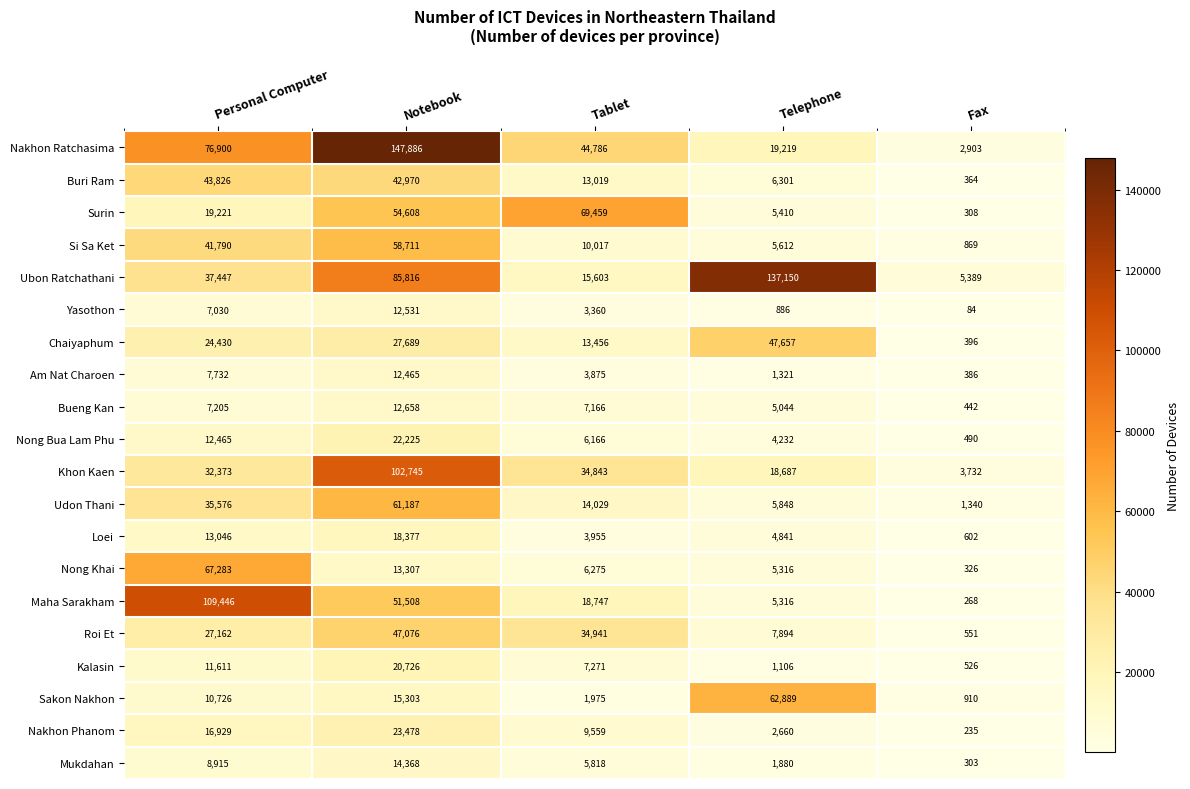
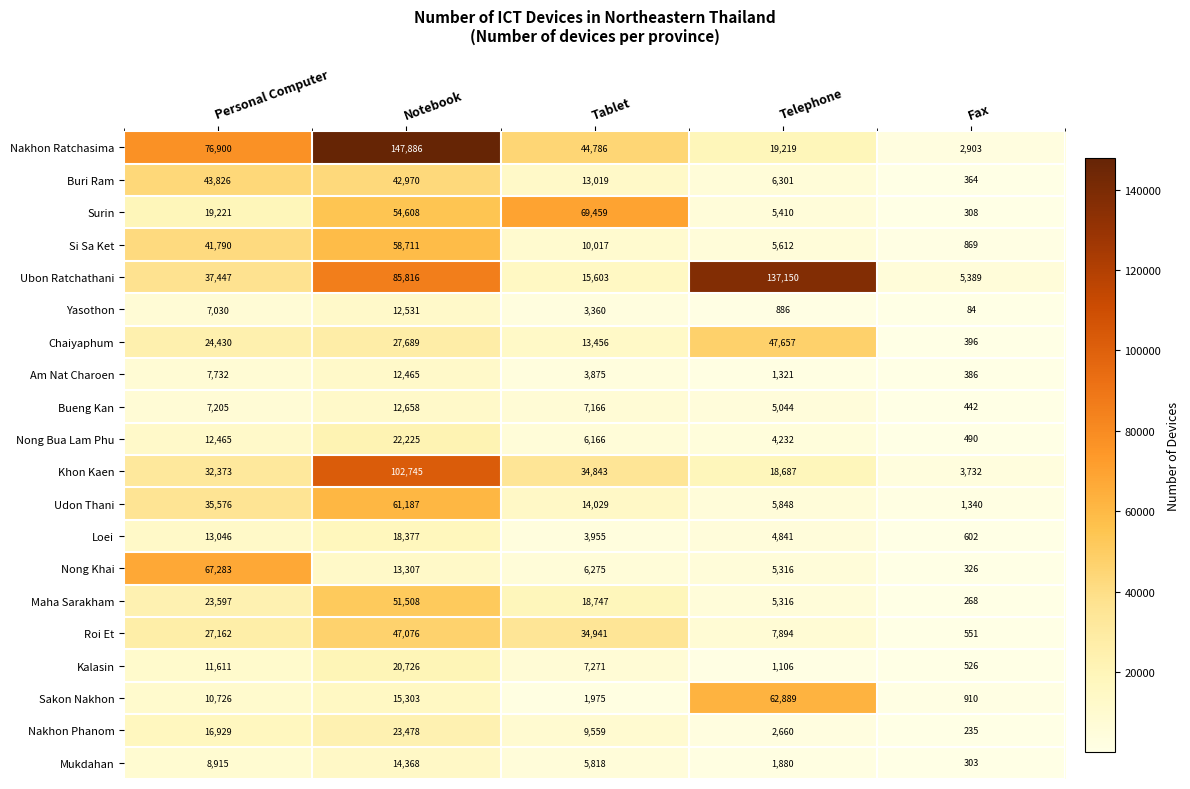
  {
    "Nakhon Ratchasima": {
      "Personal Computer": "76,900",
      "Notebook": "147,886",
      "Tablet": "44,786",
      "Telephone": "19,219",
      "Fax": "2,903"
    },
    "Buri Ram": {
      "Personal Computer": "43,826",
      "Notebook": "42,970",
      "Tablet": "13,019",
      "Telephone": "6,301",
      "Fax": "364"
    },
    "Surin": {
      "Personal Computer": "19,221",
      "Notebook": "54,608",
      "Tablet": "69,459",
      "Telephone": "5,410",
      "Fax": "308"
    },
    "Si Sa Ket": {
      "Personal Computer": "41,790",
      "Notebook": "58,711",
      "Tablet": "10,017",
      "Telephone": "5,612",
      "Fax": "869"
    },
    "Ubon Ratchathani": {
      "Personal Computer": "37,447",
      "Notebook": "85,816",
      "Tablet": "15,603",
      "Telephone": "137,150",
      "Fax": "5,389"
    },
    "Yasothon": {
      "Personal Computer": "7,030",
      "Notebook": "12,531",
      "Tablet": "3,360",
      "Telephone": "886",
      "Fax": "84"
    },
    "Chaiyaphum": {
      "Personal Computer": "24,430",
      "Notebook": "27,689",
      "Tablet": "13,456",
      "Telephone": "47,657",
      "Fax": "396"
    },
    "Am Nat Charoen": {
      "Personal Computer": "7,732",
      "Notebook": "12,465",
      "Tablet": "3,875",
      "Telephone": "1,321",
      "Fax": "386"
    },
    "Bueng Kan": {
      "Personal Computer": "7,205",
      "Notebook": "12,658",
      "Tablet": "7,166",
      "Telephone": "5,044",
      "Fax": "442"
    },
    "Nong Bua Lam Phu": {
      "Personal Computer": "12,465",
      "Notebook": "22,225",
      "Tablet": "6,166",
      "Telephone": "4,232",
      "Fax": "490"
    },
    "Khon Kaen": {
      "Personal Computer": "32,373",
      "Notebook": "102,745",
      "Tablet": "34,843",
      "Telephone": "18,687",
      "Fax": "3,732"
    },
    "Udon Thani": {
      "Personal Computer": "35,576",
      "Notebook": "61,187",
      "Tablet": "14,029",
      "Telephone": "5,848",
      "Fax": "1,340"
    },
    "Loei": {
      "Personal Computer": "13,046",
      "Notebook": "18,377",
      "Tablet": "3,955",
      "Telephone": "4,841",
      "Fax": "602"
    },
    "Nong Khai": {
      "Personal Computer": "67,283",
      "Notebook": "13,307",
      "Tablet": "6,275",
      "Telephone": "5,316",
      "Fax": "326"
    },
    "Maha Sarakham": {
-     "Personal Computer": "109,446",
+     "Personal Computer": "23,597",
      "Notebook": "51,508",
      "Tablet": "18,747",
      "Telephone": "5,316",
      "Fax": "268"
    },
    "Roi Et": {
      "Personal Computer": "27,162",
      "Notebook": "47,076",
      "Tablet": "34,941",
      "Telephone": "7,894",
      "Fax": "551"
    },
    "Kalasin": {
      "Personal Computer": "11,611",
      "Notebook": "20,726",
      "Tablet": "7,271",
      "Telephone": "1,106",
      "Fax": "526"
    },
    "Sakon Nakhon": {
      "Personal Computer": "10,726",
      "Notebook": "15,303",
      "Tablet": "1,975",
      "Telephone": "62,889",
      "Fax": "910"
    },
    "Nakhon Phanom": {
      "Personal Computer": "16,929",
      "Notebook": "23,478",
      "Tablet": "9,559",
      "Telephone": "2,660",
      "Fax": "235"
    },
    "Mukdahan": {
      "Personal Computer": "8,915",
      "Notebook": "14,368",
      "Tablet": "5,818",
      "Telephone": "1,880",
      "Fax": "303"
    }
  }
